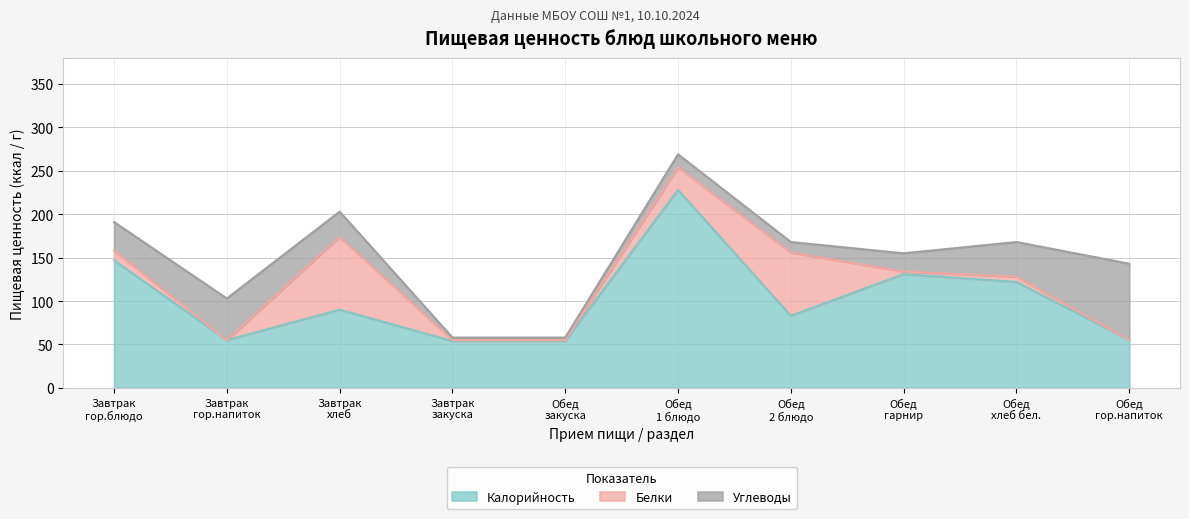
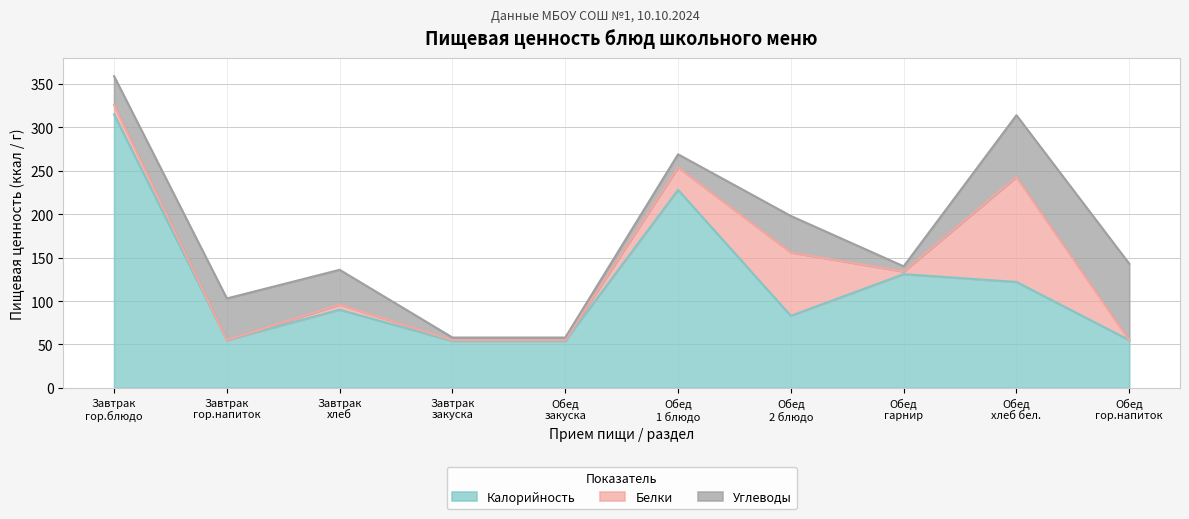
  {
    "Калорийность": {
-     "Завтрак гор.блюдо": 150,
+     "Завтрак гор.блюдо": 320,
      "Завтрак хлеб": 90,
      "Обед 1 блюдо": 230,
      "Обед 2 блюдо": 80,
      "Обед гарнир": 130,
      "Обед хлеб бел.": 120
    },
    "Белки": {
      "Завтрак гор.блюдо": 10,
-     "Завтрак хлеб": 80,
+     "Завтрак хлеб": 10,
      "Обед 1 блюдо": 30,
      "Обед 2 блюдо": 70,
      "Обед гарнир": 0,
-     "Обед хлеб бел.": 10
+     "Обед хлеб бел.": 120
    },
    "Углеводы": {
      "Завтрак гор.блюдо": 30,
      "Завтрак гор.напиток": 50,
-     "Завтрак хлеб": 30,
+     "Завтрак хлеб": 40,
      "Завтрак закуска": 0,
      "Обед закуска": 0,
      "Обед 1 блюдо": 20,
-     "Обед 2 блюдо": 10,
-     "Обед гарнир": 20,
-     "Обед хлеб бел.": 40,
+     "Обед 2 блюдо": 40,
+     "Обед гарнир": 10,
+     "Обед хлеб бел.": 70,
      "Обед гор.напиток": 90
    }
  }
